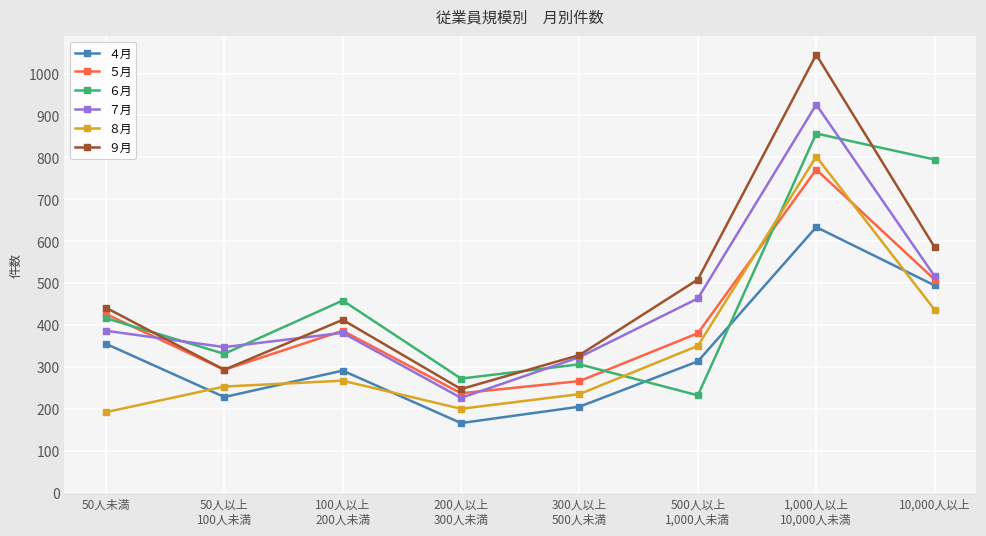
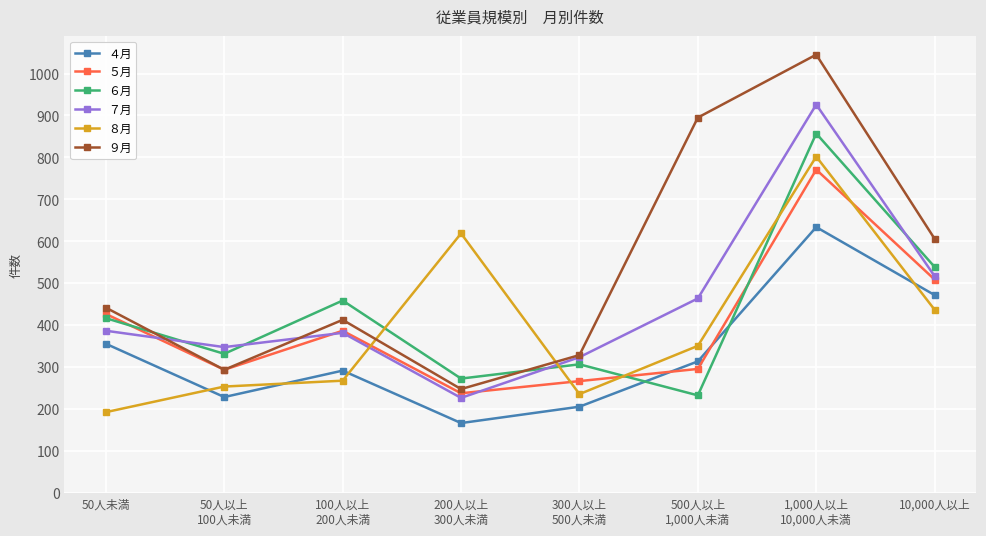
  {
    "４月": {
      "50人未満": 360,
      "50人以上 100人未満": 230,
      "100人以上 200人未満": 290,
      "200人以上 300人未満": 170,
      "300人以上 500人未満": 210,
      "500人以上 1,000人未満": 310,
      "1,000人以上 10,000人未満": 630,
-     "10,000人以上": 500
+     "10,000人以上": 470
    },
    "５月": {
      "50人未満": 430,
      "200人以上 300人未満": 240,
      "300人以上 500人未満": 270,
-     "500人以上 1,000人未満": 380,
+     "500人以上 1,000人未満": 300,
      "1,000人以上 10,000人未満": 770,
      "10,000人以上": 510
    },
    "６月": {
      "50人未満": 420,
      "50人以上 100人未満": 330,
      "100人以上 200人未満": 460,
      "200人以上 300人未満": 270,
      "300人以上 500人未満": 310,
      "500人以上 1,000人未満": 230,
      "1,000人以上 10,000人未満": 860,
-     "10,000人以上": 800
+     "10,000人以上": 540
    },
    "７月": {
      "50人未満": 390,
      "50人以上 100人未満": 350,
      "200人以上 300人未満": 230,
      "500人以上 1,000人未満": 460,
      "1,000人以上 10,000人未満": 930,
      "10,000人以上": 520
    },
    "８月": {
      "50人未満": 190,
      "50人以上 100人未満": 250,
      "100人以上 200人未満": 270,
-     "200人以上 300人未満": 200,
+     "200人以上 300人未満": 620,
      "300人以上 500人未満": 240,
      "500人以上 1,000人未満": 350,
      "1,000人以上 10,000人未満": 800,
      "10,000人以上": 440
    },
    "９月": {
      "50人未満": 440,
      "100人以上 200人未満": 410,
      "200人以上 300人未満": 250,
-     "500人以上 1,000人未満": 510,
+     "500人以上 1,000人未満": 900,
      "1,000人以上 10,000人未満": 1050,
-     "10,000人以上": 590
+     "10,000人以上": 610
    }
  }
